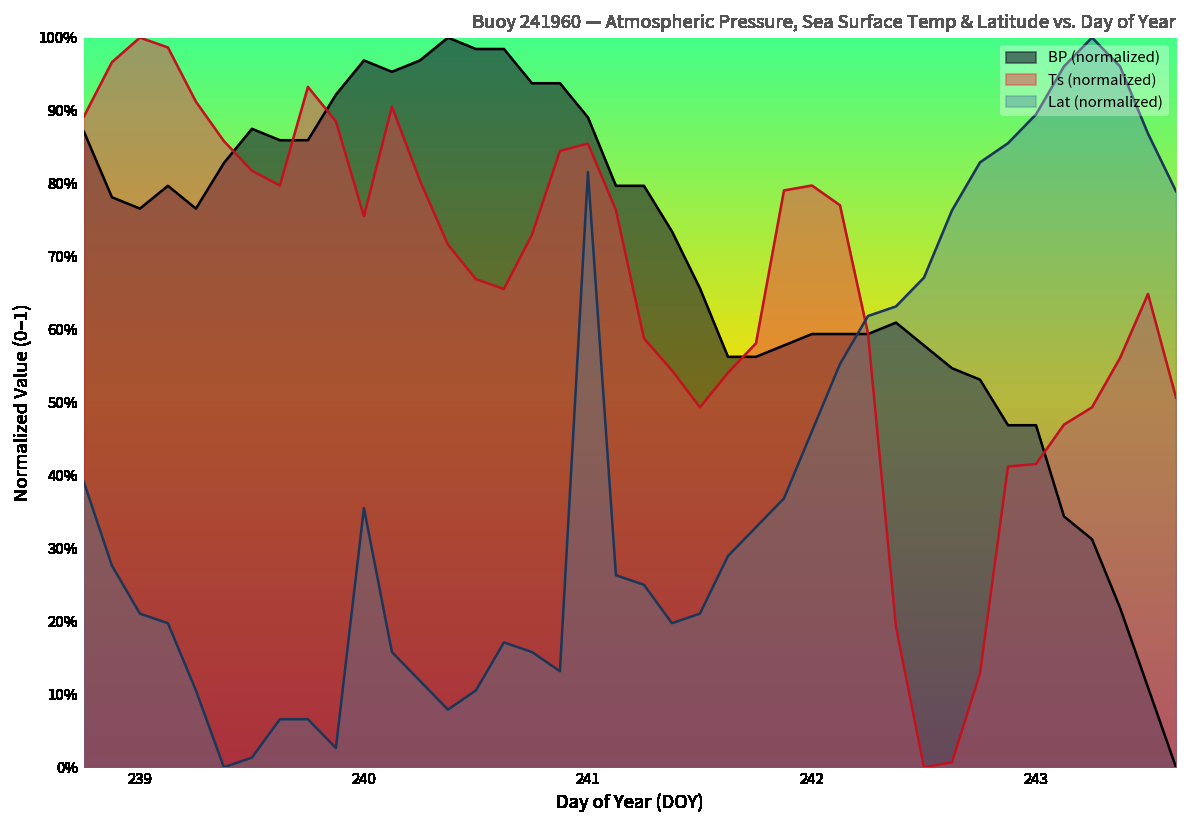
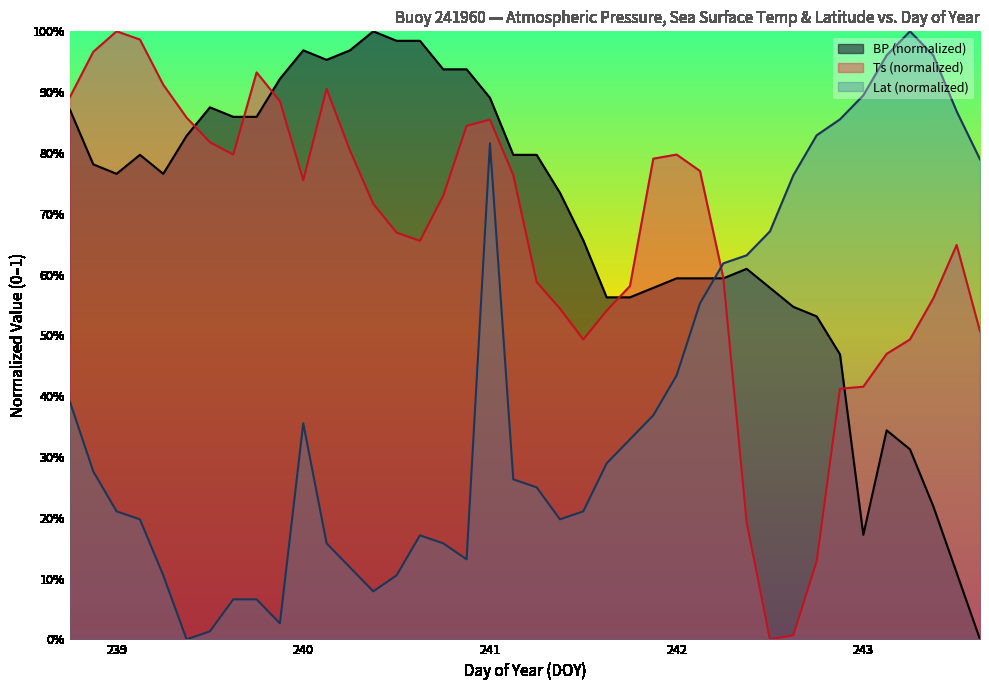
  {
    "BP (normalized)": {
      "239": "77%",
      "240": "97%",
      "241": "89%",
      "242": "59%",
-     "243": "47%"
+     "243": "17%"
    },
    "Ts (normalized)": {
      "239": "100%",
      "240": "76%",
      "241": "85%",
      "242": "80%",
      "243": "42%"
    },
    "Lat (normalized)": {
      "239": "21%",
      "240": "36%",
      "241": "82%",
-     "242": "46%"
+     "242": "43%"
    }
  }
